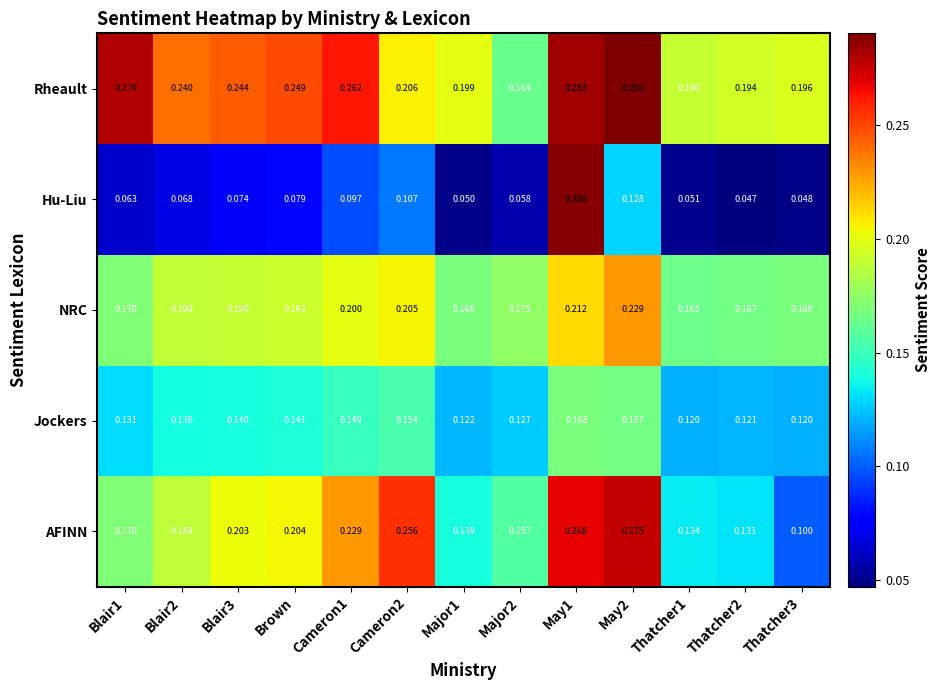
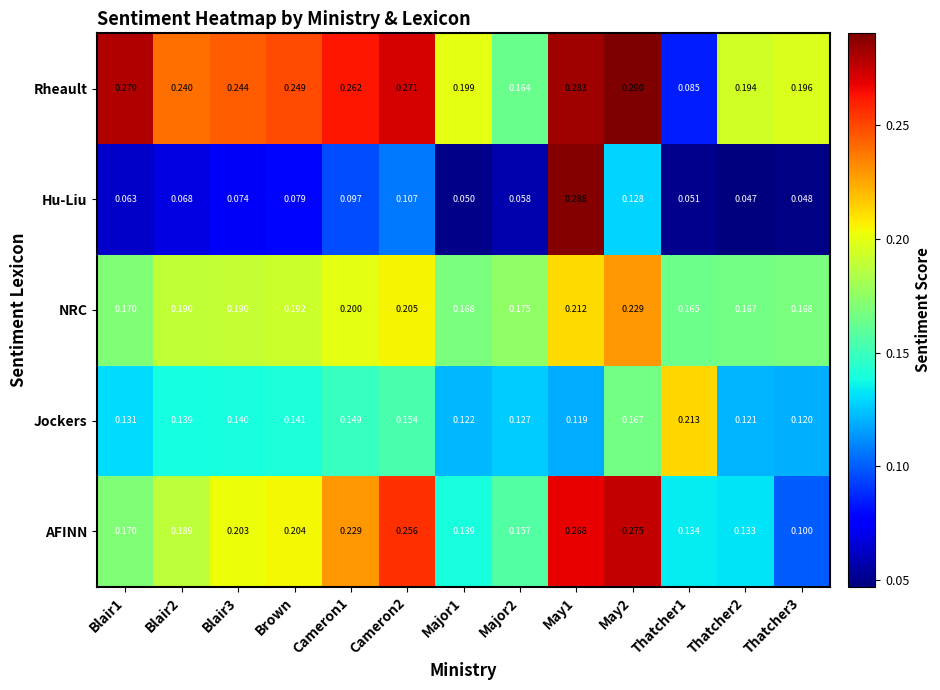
  {
    "Rheault": {
      "Blair1": 0.279,
      "Blair2": 0.240,
      "Blair3": 0.244,
      "Brown": 0.249,
      "Cameron1": 0.262,
-     "Cameron2": 0.206,
+     "Cameron2": 0.271,
      "Major1": 0.199,
      "Major2": 0.164,
      "May1": 0.283,
      "May2": 0.290,
-     "Thatcher1": 0.190,
+     "Thatcher1": 0.085,
      "Thatcher2": 0.194,
      "Thatcher3": 0.196
    },
    "Hu-Liu": {
      "Blair1": 0.063,
      "Blair2": 0.068,
      "Blair3": 0.074,
      "Brown": 0.079,
      "Cameron1": 0.097,
      "Cameron2": 0.107,
      "Major1": 0.050,
      "Major2": 0.058,
      "May1": 0.288,
      "May2": 0.128,
      "Thatcher1": 0.051,
      "Thatcher2": 0.047,
      "Thatcher3": 0.048
    },
    "NRC": {
      "Blair1": 0.170,
      "Blair2": 0.190,
      "Blair3": 0.190,
      "Brown": 0.192,
      "Cameron1": 0.200,
      "Cameron2": 0.205,
      "Major1": 0.168,
      "Major2": 0.175,
      "May1": 0.212,
      "May2": 0.229,
      "Thatcher1": 0.165,
      "Thatcher2": 0.167,
      "Thatcher3": 0.168
    },
    "Jockers": {
      "Blair1": 0.131,
      "Blair2": 0.139,
      "Blair3": 0.140,
      "Brown": 0.141,
      "Cameron1": 0.149,
      "Cameron2": 0.154,
      "Major1": 0.122,
      "Major2": 0.127,
-     "May1": 0.168,
+     "May1": 0.119,
      "May2": 0.167,
-     "Thatcher1": 0.120,
+     "Thatcher1": 0.213,
      "Thatcher2": 0.121,
      "Thatcher3": 0.120
    },
    "AFINN": {
      "Blair1": 0.170,
      "Blair2": 0.189,
      "Blair3": 0.203,
      "Brown": 0.204,
      "Cameron1": 0.229,
      "Cameron2": 0.256,
      "Major1": 0.139,
      "Major2": 0.157,
      "May1": 0.268,
      "May2": 0.275,
      "Thatcher1": 0.134,
      "Thatcher2": 0.133,
      "Thatcher3": 0.100
    }
  }
